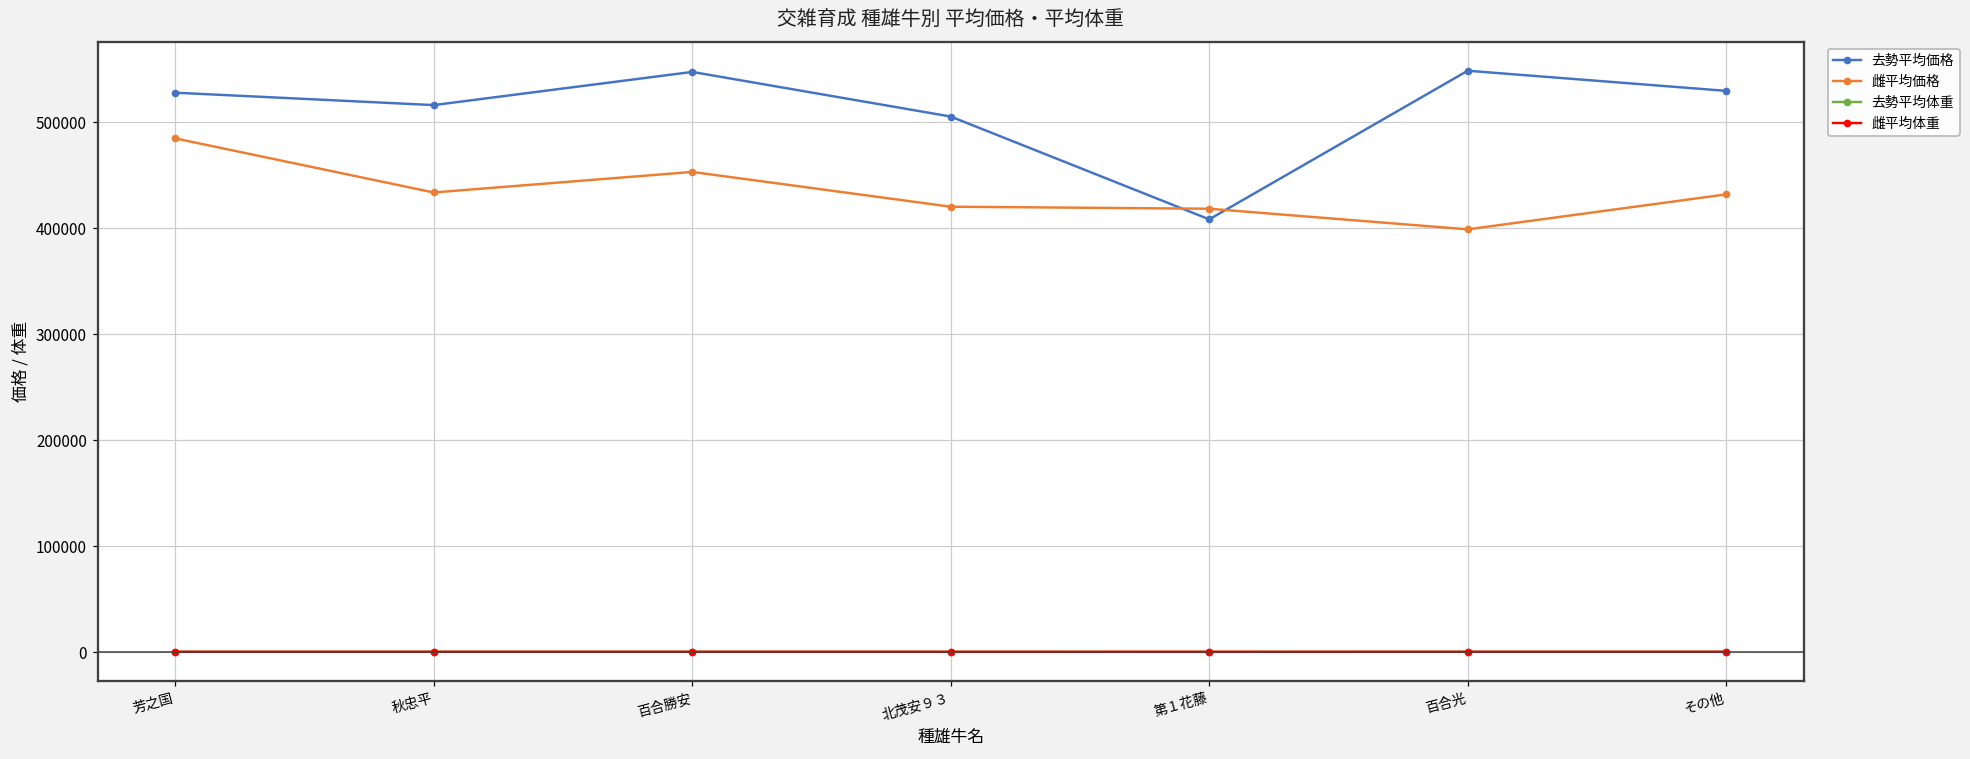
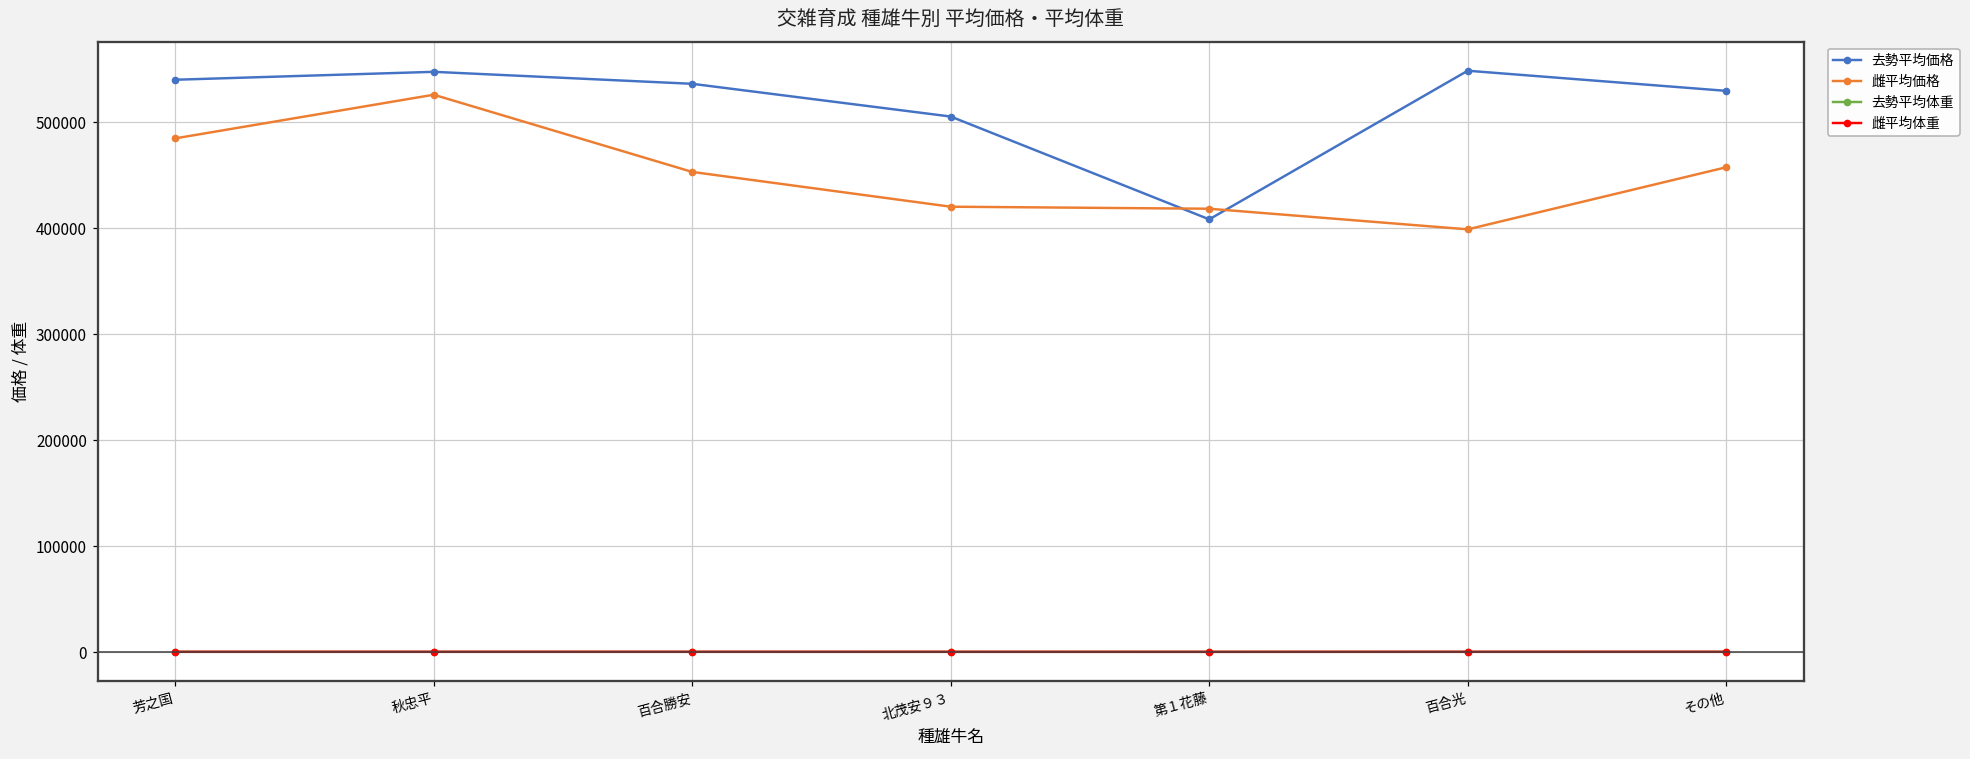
  {
    "去勢平均価格": {
-     "芳之国": 530000,
-     "秋忠平": 520000,
-     "百合勝安": 550000,
+     "芳之国": 540000,
+     "秋忠平": 550000,
+     "百合勝安": 540000,
      "北茂安９３": 510000,
      "第１花藤": 410000,
      "百合光": 550000,
      "その他": 530000
    },
    "雌平均価格": {
      "芳之国": 480000,
-     "秋忠平": 430000,
+     "秋忠平": 530000,
      "百合勝安": 450000,
      "北茂安９３": 420000,
      "第１花藤": 420000,
      "百合光": 400000,
-     "その他": 430000
+     "その他": 460000
    }
  }
